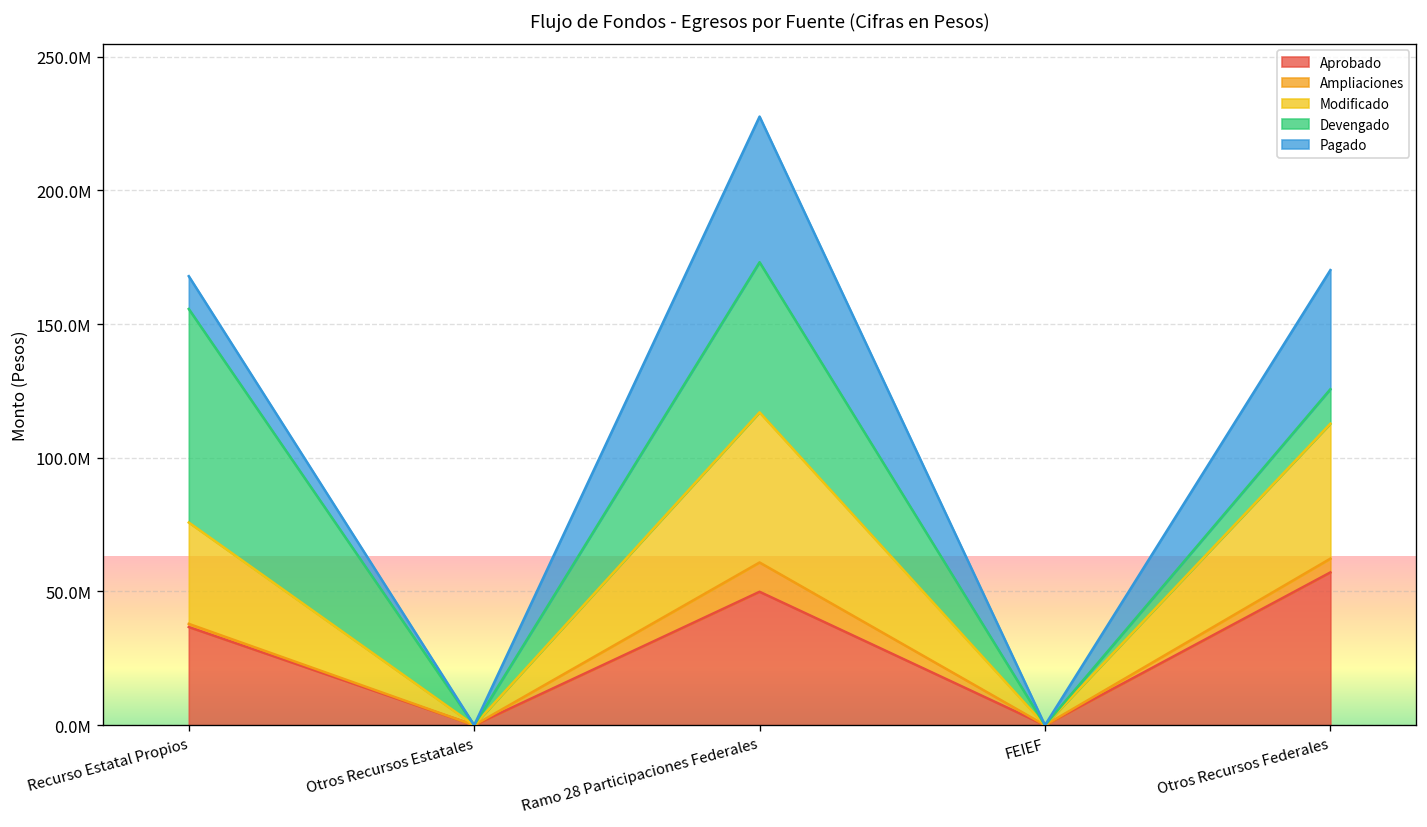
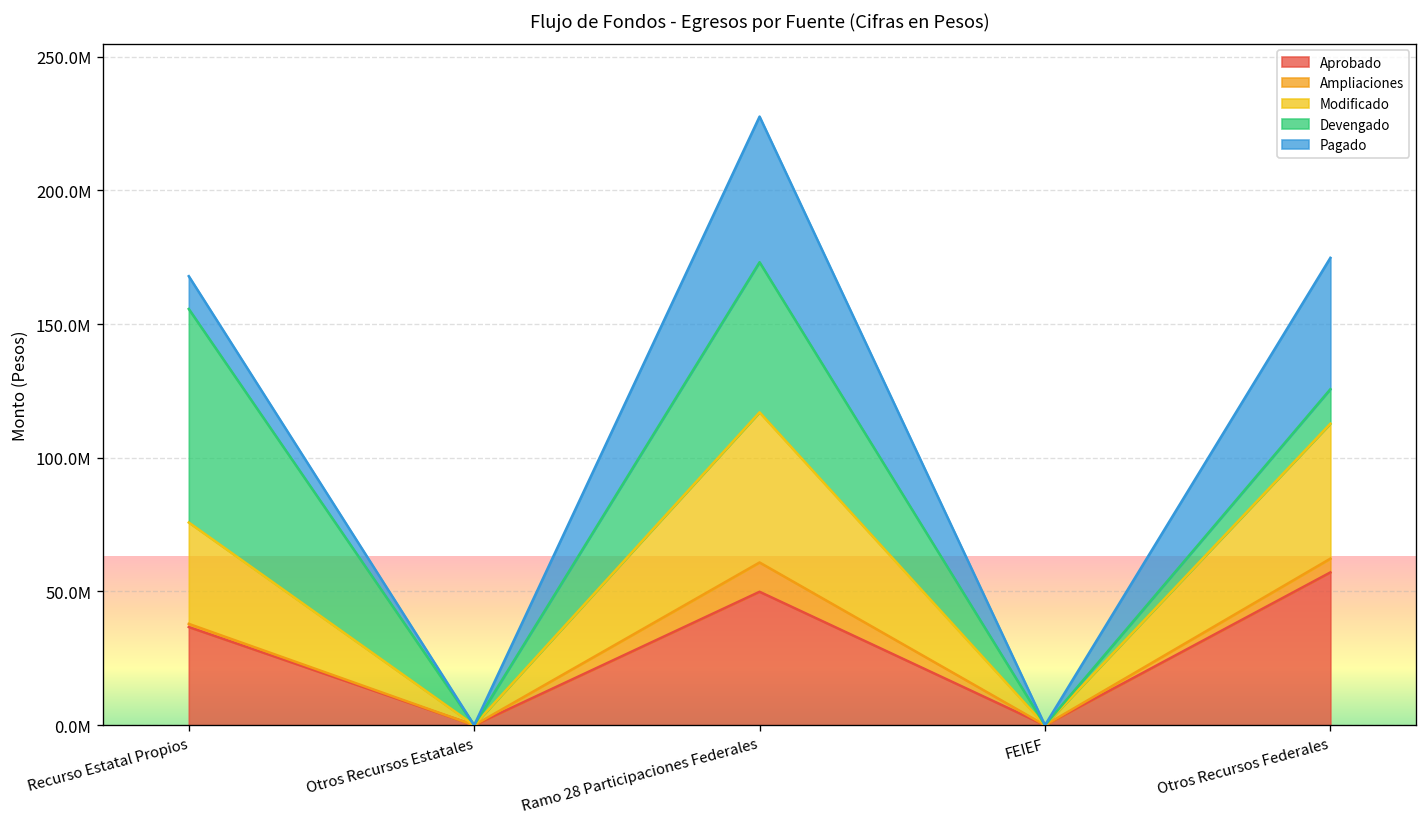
  {
    "Aprobado": {
      "Recurso Estatal Propios": 37000000,
      "Ramo 28 Participaciones Federales": 50000000,
      "Otros Recursos Federales": 57000000
    },
    "Devengado": {
      "Recurso Estatal Propios": 80000000,
      "Ramo 28 Participaciones Federales": 56000000,
      "Otros Recursos Federales": 13000000
    },
    "Pagado": {
      "Recurso Estatal Propios": 12000000,
      "Ramo 28 Participaciones Federales": 54000000,
-     "Otros Recursos Federales": 45000000
+     "Otros Recursos Federales": 49000000
    }
  }
